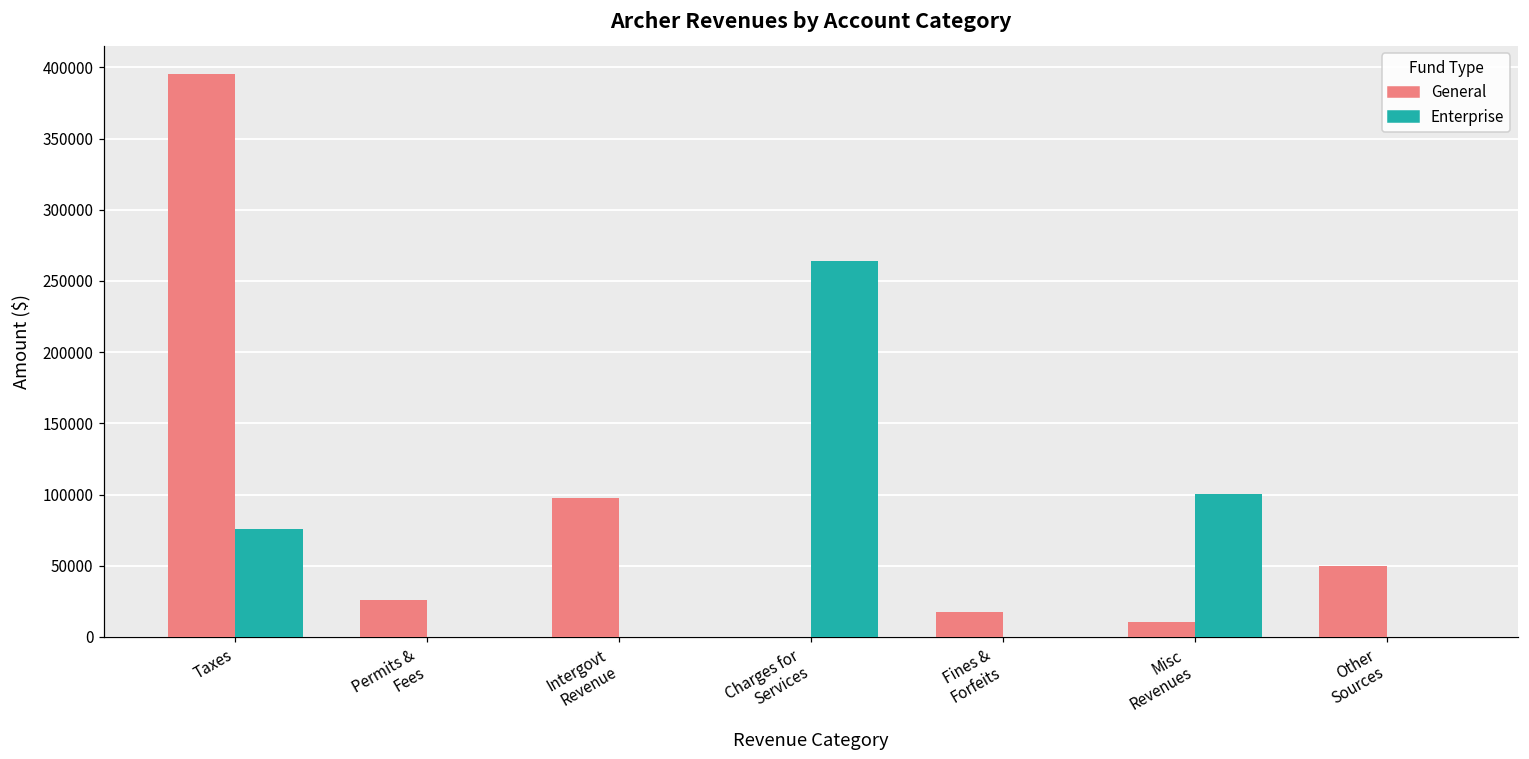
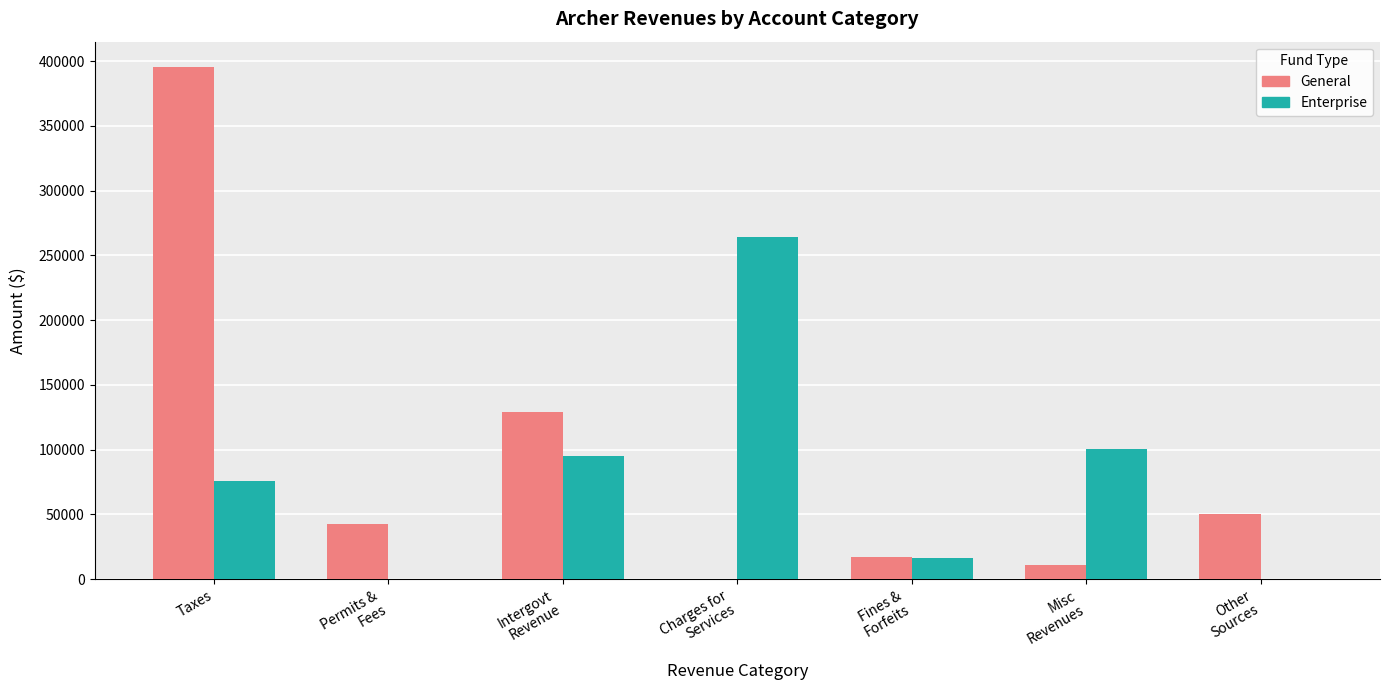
  {
    "General": {
      "Taxes": 395000,
-     "Permits & Fees": 26000,
-     "Intergovt Revenue": 98000,
+     "Permits & Fees": 42000,
+     "Intergovt Revenue": 129000,
      "Fines & Forfeits": 17000,
      "Misc Revenues": 11000,
      "Other Sources": 50000
    },
    "Enterprise": {
      "Taxes": 76000,
      "Permits & Fees": 0,
-     "Intergovt Revenue": 0,
+     "Intergovt Revenue": 95000,
      "Charges for Services": 264000,
-     "Fines & Forfeits": 0,
+     "Fines & Forfeits": 16000,
      "Misc Revenues": 101000,
      "Other Sources": 0
    }
  }
